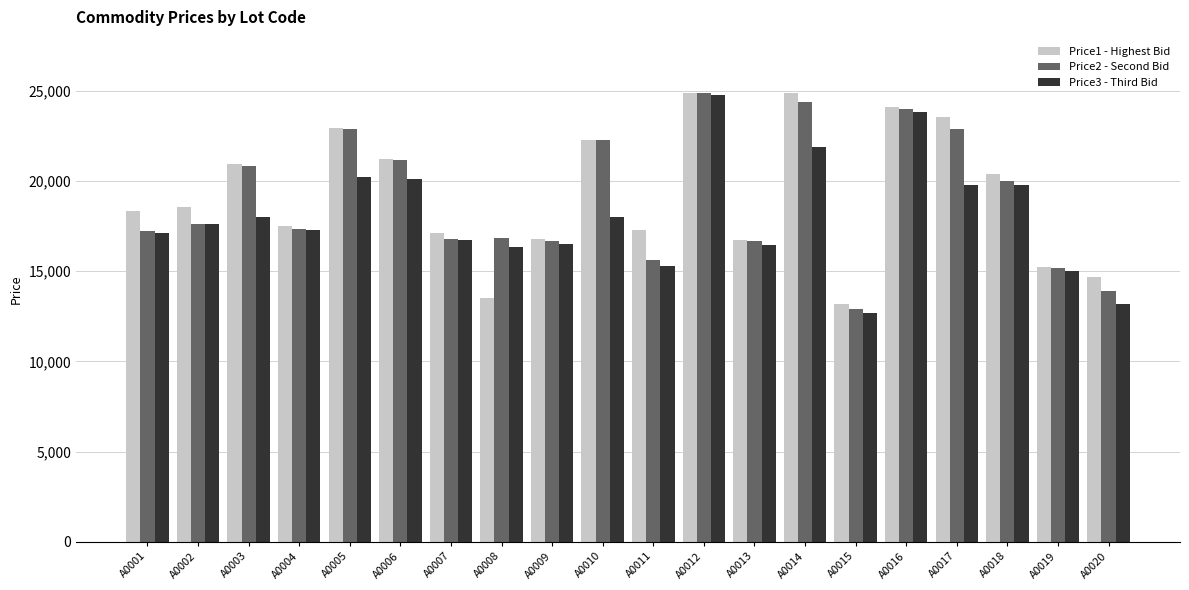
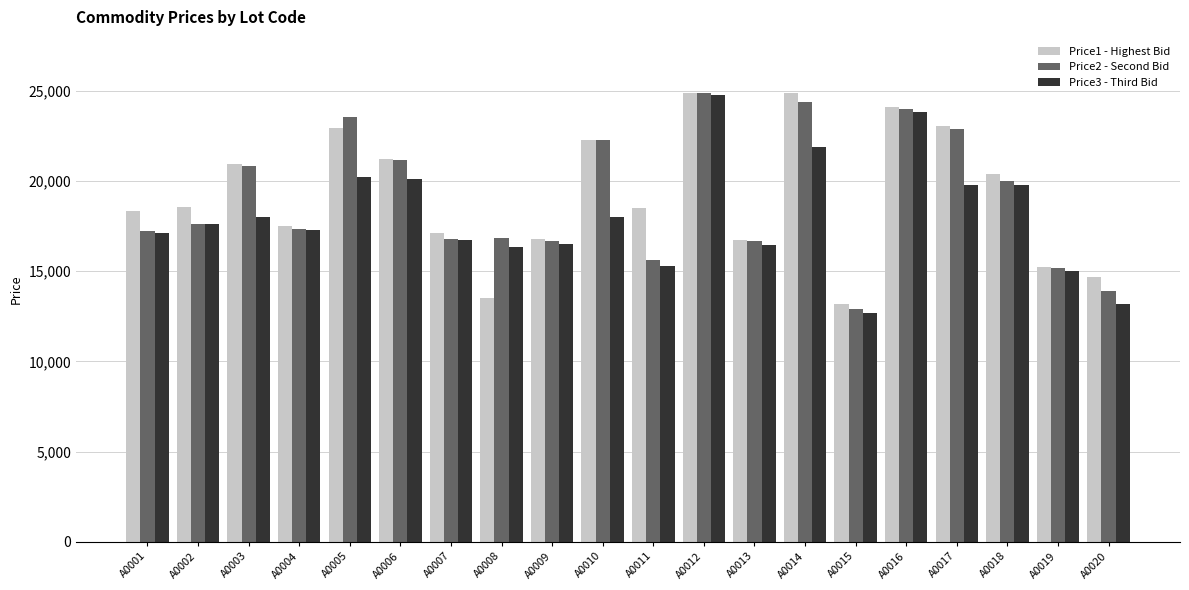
  {
    "Price1 - Highest Bid": {
      "A0001": "18,300",
      "A0002": "18,600",
      "A0003": "20,900",
      "A0004": "17,500",
      "A0005": "23,000",
      "A0006": "21,200",
      "A0007": "17,100",
      "A0008": "13,500",
      "A0009": "16,800",
      "A0010": "22,300",
-     "A0011": "17,300",
+     "A0011": "18,500",
      "A0012": "24,900",
      "A0013": "16,700",
      "A0014": "24,900",
      "A0015": "13,200",
      "A0016": "24,100",
-     "A0017": "23,600",
+     "A0017": "23,100",
      "A0018": "20,400",
      "A0019": "15,300",
      "A0020": "14,700"
    },
    "Price2 - Second Bid": {
      "A0001": "17,200",
      "A0002": "17,600",
      "A0003": "20,800",
      "A0004": "17,300",
-     "A0005": "22,900",
+     "A0005": "23,500",
      "A0006": "21,200",
      "A0007": "16,800",
      "A0008": "16,800",
      "A0009": "16,700",
      "A0010": "22,300",
      "A0011": "15,600",
      "A0012": "24,900",
      "A0013": "16,700",
      "A0014": "24,400",
      "A0015": "12,900",
      "A0016": "24,000",
      "A0017": "22,900",
      "A0018": "20,000",
      "A0019": "15,200",
      "A0020": "13,900"
    },
    "Price3 - Third Bid": {
      "A0001": "17,100",
      "A0002": "17,600",
      "A0003": "18,000",
      "A0004": "17,300",
      "A0005": "20,200",
      "A0006": "20,100",
      "A0007": "16,700",
      "A0008": "16,300",
      "A0009": "16,500",
      "A0010": "18,000",
      "A0011": "15,300",
      "A0012": "24,800",
      "A0013": "16,500",
      "A0014": "21,900",
      "A0015": "12,700",
      "A0016": "23,900",
      "A0017": "19,800",
      "A0018": "19,800",
      "A0019": "15,000",
      "A0020": "13,200"
    }
  }
